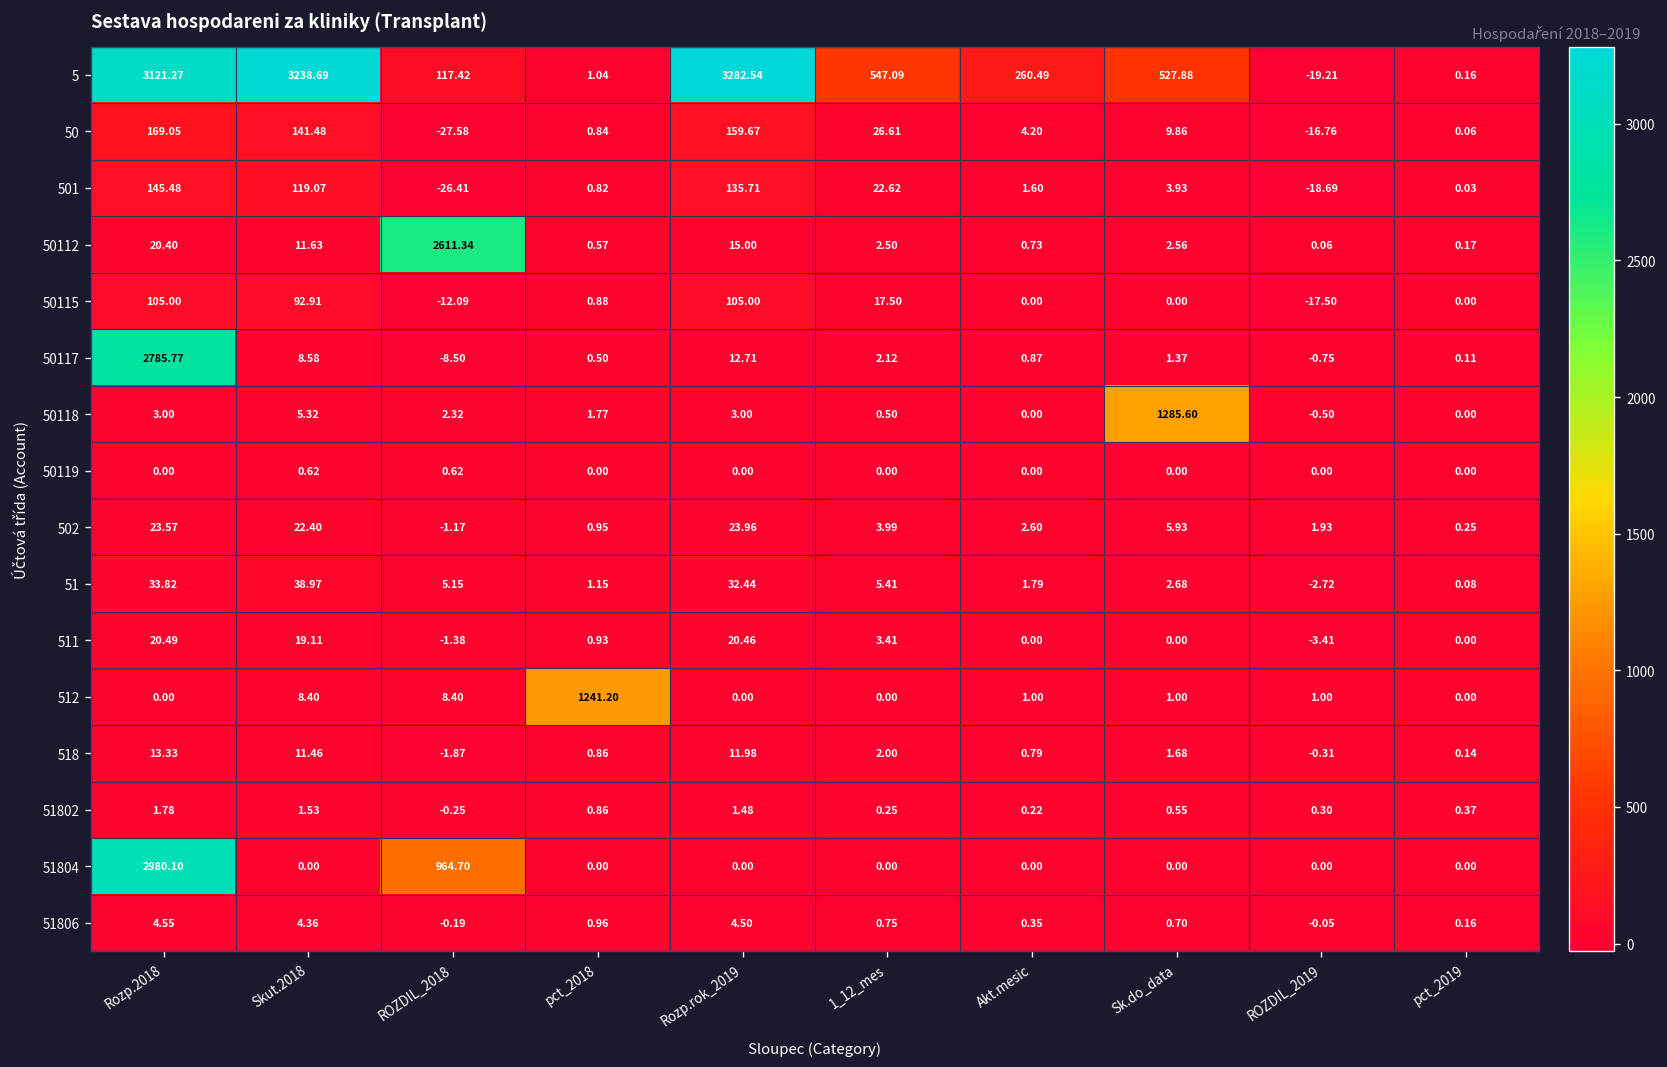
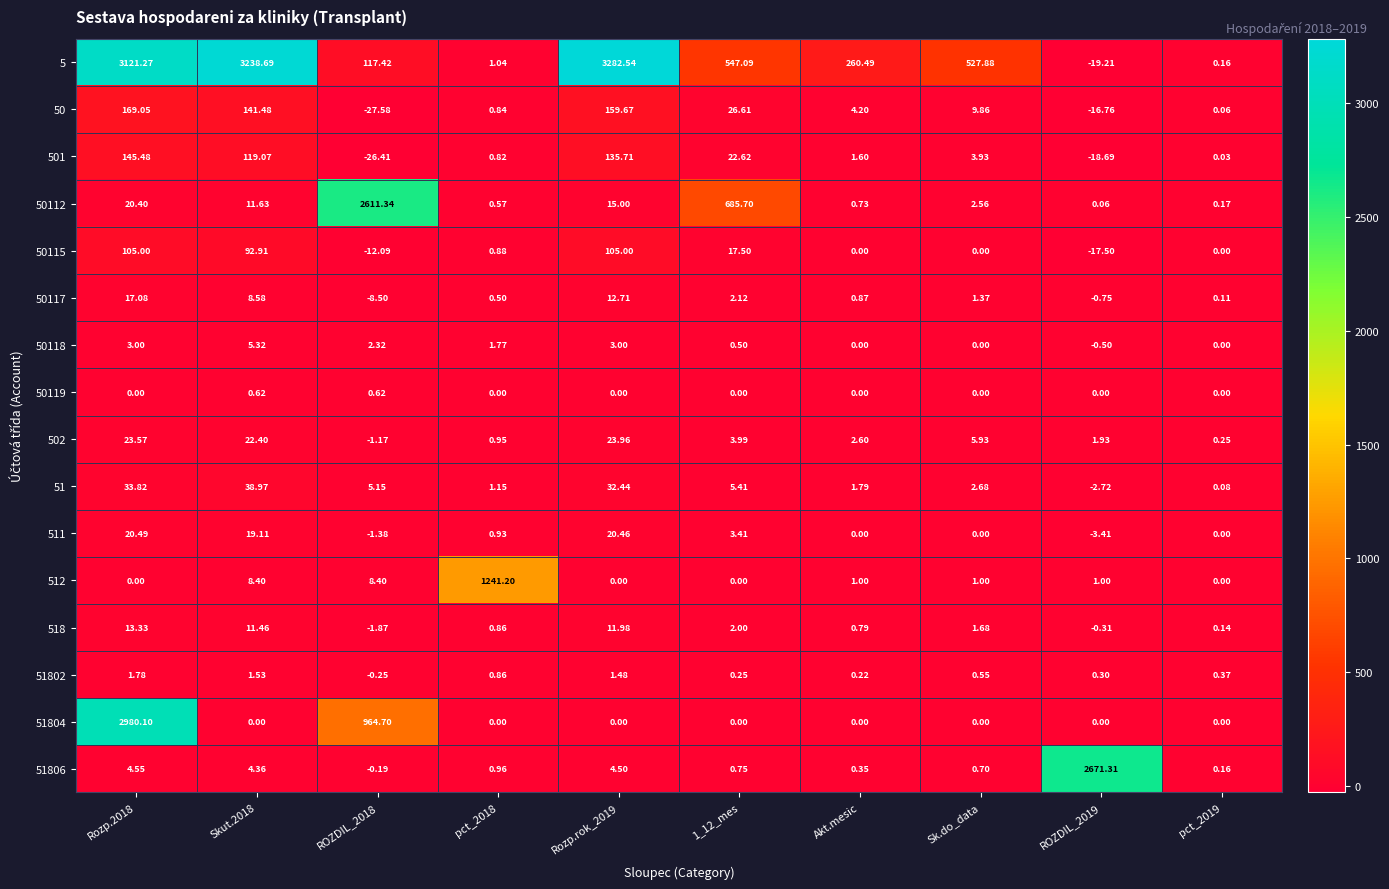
  {
    "5": {
      "Rozp.2018": 3121.27,
      "Skut.2018": 3238.69,
      "ROZDIL_2018": 117.42,
      "pct_2018": 1.04,
      "Rozp.rok_2019": 3282.54,
      "1_12_mes": 547.09,
      "Akt.mesic": 260.49,
      "Sk.do_data": 527.88,
      "ROZDIL_2019": -19.21,
      "pct_2019": 0.16
    },
    "50": {
      "Rozp.2018": 169.05,
      "Skut.2018": 141.48,
      "ROZDIL_2018": -27.58,
      "pct_2018": 0.84,
      "Rozp.rok_2019": 159.67,
      "1_12_mes": 26.61,
      "Akt.mesic": 4.20,
      "Sk.do_data": 9.86,
      "ROZDIL_2019": -16.76,
      "pct_2019": 0.06
    },
    "501": {
      "Rozp.2018": 145.48,
      "Skut.2018": 119.07,
      "ROZDIL_2018": -26.41,
      "pct_2018": 0.82,
      "Rozp.rok_2019": 135.71,
      "1_12_mes": 22.62,
      "Akt.mesic": 1.60,
      "Sk.do_data": 3.93,
      "ROZDIL_2019": -18.69,
      "pct_2019": 0.03
    },
    "50112": {
      "Rozp.2018": 20.40,
      "Skut.2018": 11.63,
      "ROZDIL_2018": 2611.34,
      "pct_2018": 0.57,
      "Rozp.rok_2019": 15.00,
-     "1_12_mes": 2.50,
+     "1_12_mes": 685.70,
      "Akt.mesic": 0.73,
      "Sk.do_data": 2.56,
      "ROZDIL_2019": 0.06,
      "pct_2019": 0.17
    },
    "50115": {
      "Rozp.2018": 105.00,
      "Skut.2018": 92.91,
      "ROZDIL_2018": -12.09,
      "pct_2018": 0.88,
      "Rozp.rok_2019": 105.00,
      "1_12_mes": 17.50,
      "Akt.mesic": 0.00,
      "Sk.do_data": 0.00,
      "ROZDIL_2019": -17.50,
      "pct_2019": 0.00
    },
    "50117": {
-     "Rozp.2018": 2785.77,
+     "Rozp.2018": 17.08,
      "Skut.2018": 8.58,
      "ROZDIL_2018": -8.50,
      "pct_2018": 0.50,
      "Rozp.rok_2019": 12.71,
      "1_12_mes": 2.12,
      "Akt.mesic": 0.87,
      "Sk.do_data": 1.37,
      "ROZDIL_2019": -0.75,
      "pct_2019": 0.11
    },
    "50118": {
      "Rozp.2018": 3.00,
      "Skut.2018": 5.32,
      "ROZDIL_2018": 2.32,
      "pct_2018": 1.77,
      "Rozp.rok_2019": 3.00,
      "1_12_mes": 0.50,
      "Akt.mesic": 0.00,
-     "Sk.do_data": 1285.60,
+     "Sk.do_data": 0.00,
      "ROZDIL_2019": -0.50,
      "pct_2019": 0.00
    },
    "50119": {
      "Rozp.2018": 0.00,
      "Skut.2018": 0.62,
      "ROZDIL_2018": 0.62,
      "pct_2018": 0.00,
      "Rozp.rok_2019": 0.00,
      "1_12_mes": 0.00,
      "Akt.mesic": 0.00,
      "Sk.do_data": 0.00,
      "ROZDIL_2019": 0.00,
      "pct_2019": 0.00
    },
    "502": {
      "Rozp.2018": 23.57,
      "Skut.2018": 22.40,
      "ROZDIL_2018": -1.17,
      "pct_2018": 0.95,
      "Rozp.rok_2019": 23.96,
      "1_12_mes": 3.99,
      "Akt.mesic": 2.60,
      "Sk.do_data": 5.93,
      "ROZDIL_2019": 1.93,
      "pct_2019": 0.25
    },
    "51": {
      "Rozp.2018": 33.82,
      "Skut.2018": 38.97,
      "ROZDIL_2018": 5.15,
      "pct_2018": 1.15,
      "Rozp.rok_2019": 32.44,
      "1_12_mes": 5.41,
      "Akt.mesic": 1.79,
      "Sk.do_data": 2.68,
      "ROZDIL_2019": -2.72,
      "pct_2019": 0.08
    },
    "511": {
      "Rozp.2018": 20.49,
      "Skut.2018": 19.11,
      "ROZDIL_2018": -1.38,
      "pct_2018": 0.93,
      "Rozp.rok_2019": 20.46,
      "1_12_mes": 3.41,
      "Akt.mesic": 0.00,
      "Sk.do_data": 0.00,
      "ROZDIL_2019": -3.41,
      "pct_2019": 0.00
    },
    "512": {
      "Rozp.2018": 0.00,
      "Skut.2018": 8.40,
      "ROZDIL_2018": 8.40,
      "pct_2018": 1241.20,
      "Rozp.rok_2019": 0.00,
      "1_12_mes": 0.00,
      "Akt.mesic": 1.00,
      "Sk.do_data": 1.00,
      "ROZDIL_2019": 1.00,
      "pct_2019": 0.00
    },
    "518": {
      "Rozp.2018": 13.33,
      "Skut.2018": 11.46,
      "ROZDIL_2018": -1.87,
      "pct_2018": 0.86,
      "Rozp.rok_2019": 11.98,
      "1_12_mes": 2.00,
      "Akt.mesic": 0.79,
      "Sk.do_data": 1.68,
      "ROZDIL_2019": -0.31,
      "pct_2019": 0.14
    },
    "51802": {
      "Rozp.2018": 1.78,
      "Skut.2018": 1.53,
      "ROZDIL_2018": -0.25,
      "pct_2018": 0.86,
      "Rozp.rok_2019": 1.48,
      "1_12_mes": 0.25,
      "Akt.mesic": 0.22,
      "Sk.do_data": 0.55,
      "ROZDIL_2019": 0.30,
      "pct_2019": 0.37
    },
    "51804": {
      "Rozp.2018": 2980.10,
      "Skut.2018": 0.00,
      "ROZDIL_2018": 964.70,
      "pct_2018": 0.00,
      "Rozp.rok_2019": 0.00,
      "1_12_mes": 0.00,
      "Akt.mesic": 0.00,
      "Sk.do_data": 0.00,
      "ROZDIL_2019": 0.00,
      "pct_2019": 0.00
    },
    "51806": {
      "Rozp.2018": 4.55,
      "Skut.2018": 4.36,
      "ROZDIL_2018": -0.19,
      "pct_2018": 0.96,
      "Rozp.rok_2019": 4.50,
      "1_12_mes": 0.75,
      "Akt.mesic": 0.35,
      "Sk.do_data": 0.70,
-     "ROZDIL_2019": -0.05,
+     "ROZDIL_2019": 2671.31,
      "pct_2019": 0.16
    }
  }
